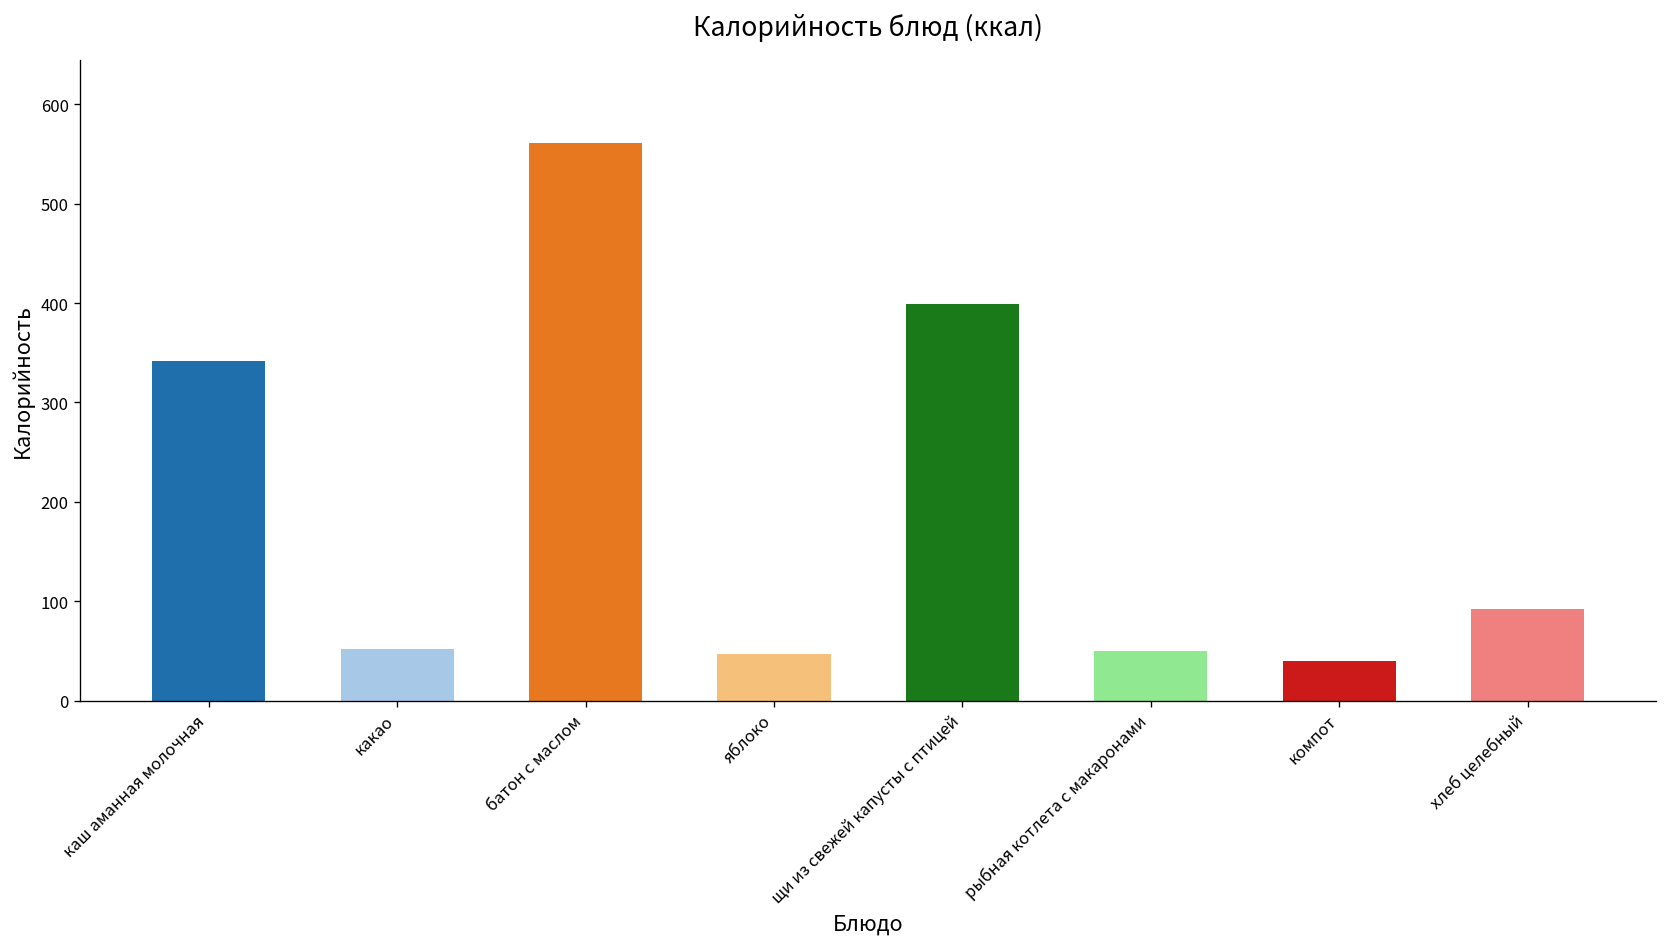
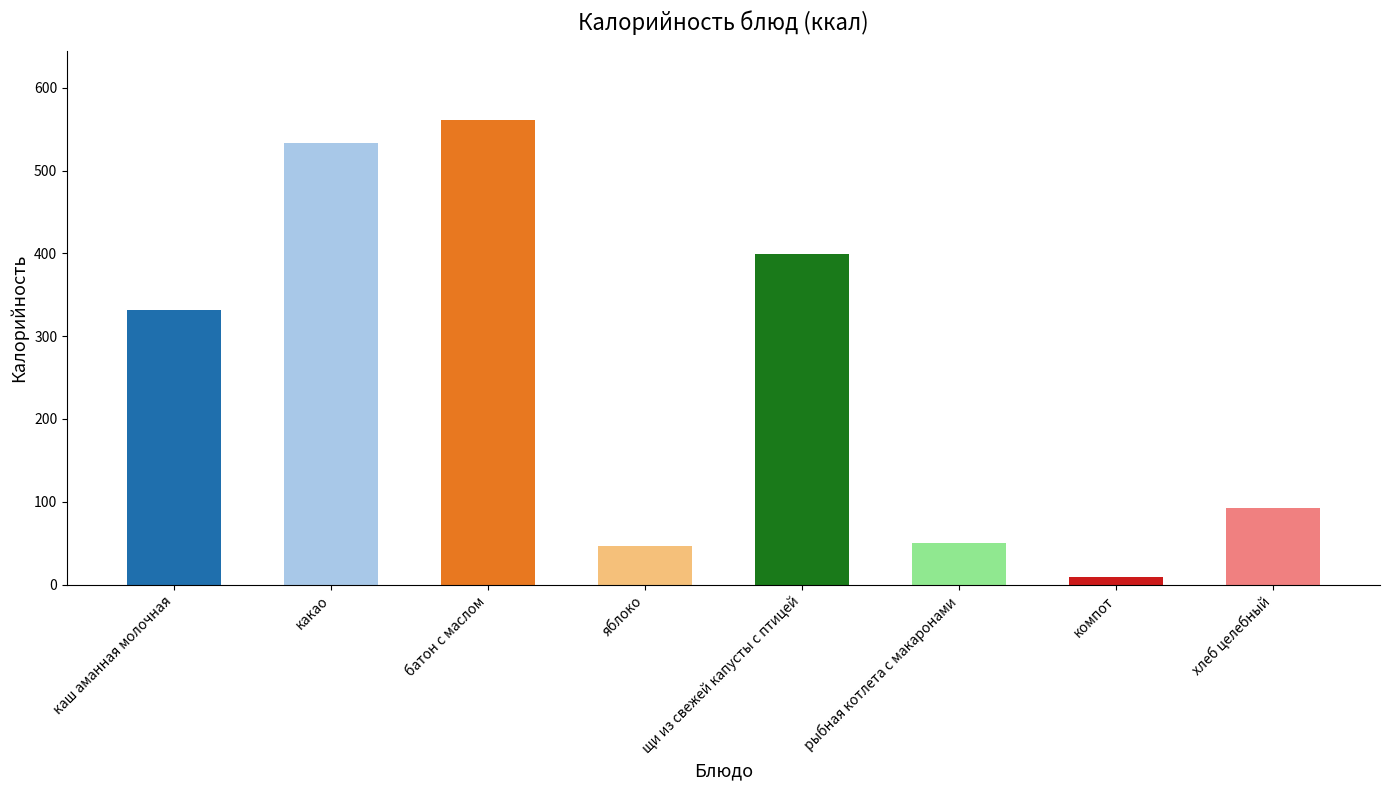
  {
-   "каш аманная молочная": 340,
-   "какао": 50,
+   "каш аманная молочная": 330,
+   "какао": 530,
    "батон с маслом": 560,
    "яблоко": 50,
    "щи из свежей капусты с птицей": 400,
    "рыбная котлета с макаронами": 50,
-   "компот": 40,
+   "компот": 10,
    "хлеб целебный": 90
  }
